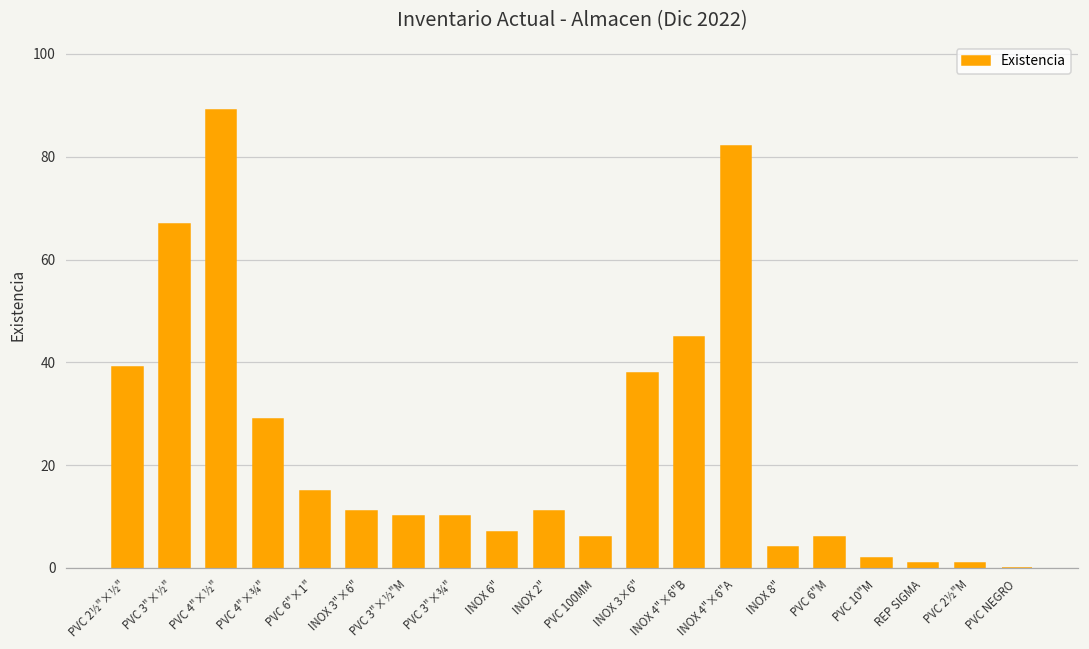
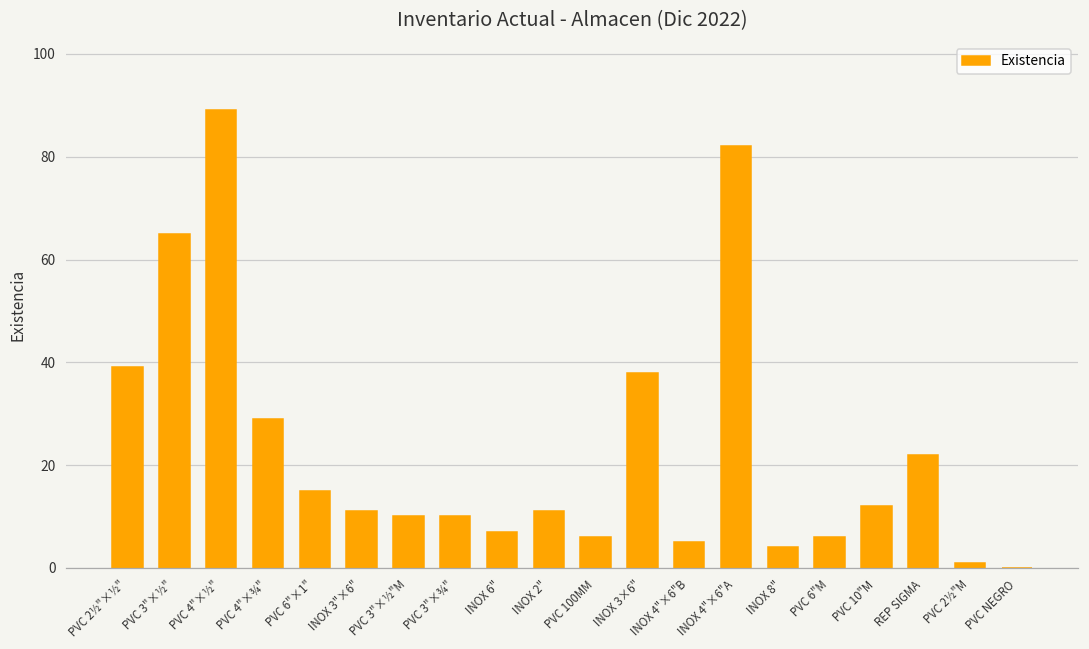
  {
    "PVC 2½\"×½\"": 39,
-   "PVC 3\"×½\"": 67,
+   "PVC 3\"×½\"": 65,
    "PVC 4\"×½\"": 89,
    "PVC 4\"×¾\"": 29,
    "PVC 6\"×1\"": 15,
    "INOX 3\"×6\"": 11,
    "PVC 3\"×½\"M": 10,
    "PVC 3\"×¾\"": 10,
    "INOX 6\"": 7,
    "INOX 2\"": 11,
    "PVC 100MM": 6,
    "INOX 3×6\"": 38,
-   "INOX 4\"×6\"B": 45,
+   "INOX 4\"×6\"B": 5,
    "INOX 4\"×6\"A": 82,
    "INOX 8\"": 4,
    "PVC 6\"M": 6,
-   "PVC 10\"M": 2,
-   "REP SIGMA": 1,
+   "PVC 10\"M": 12,
+   "REP SIGMA": 22,
    "PVC 2½\"M": 1,
    "PVC NEGRO": 0
  }
